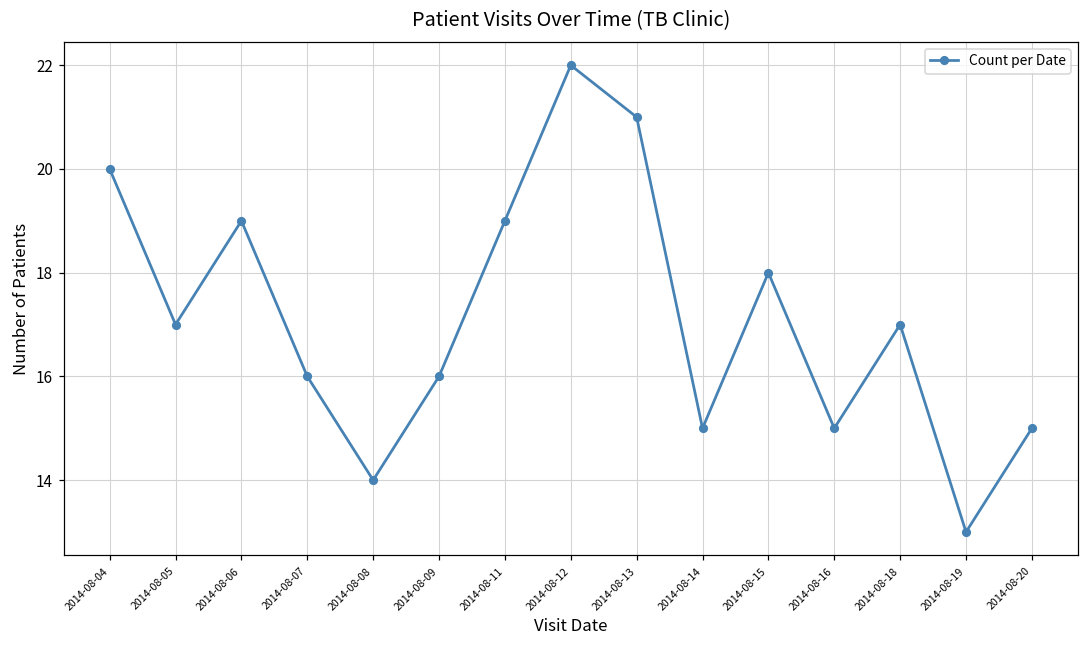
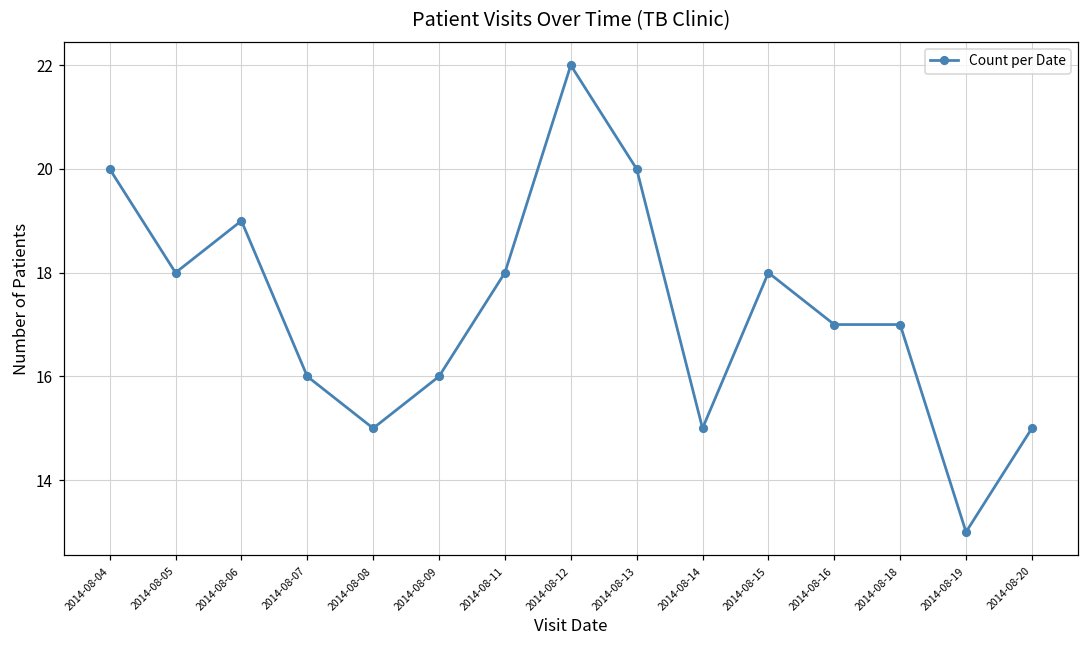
  {
    "2014-08-04": 20,
-   "2014-08-05": 17,
+   "2014-08-05": 18,
    "2014-08-06": 19,
    "2014-08-07": 16,
-   "2014-08-08": 14,
+   "2014-08-08": 15,
    "2014-08-09": 16,
-   "2014-08-11": 19,
+   "2014-08-11": 18,
    "2014-08-12": 22,
-   "2014-08-13": 21,
+   "2014-08-13": 20,
    "2014-08-14": 15,
    "2014-08-15": 18,
-   "2014-08-16": 15,
+   "2014-08-16": 17,
    "2014-08-18": 17,
    "2014-08-19": 13,
    "2014-08-20": 15
  }
